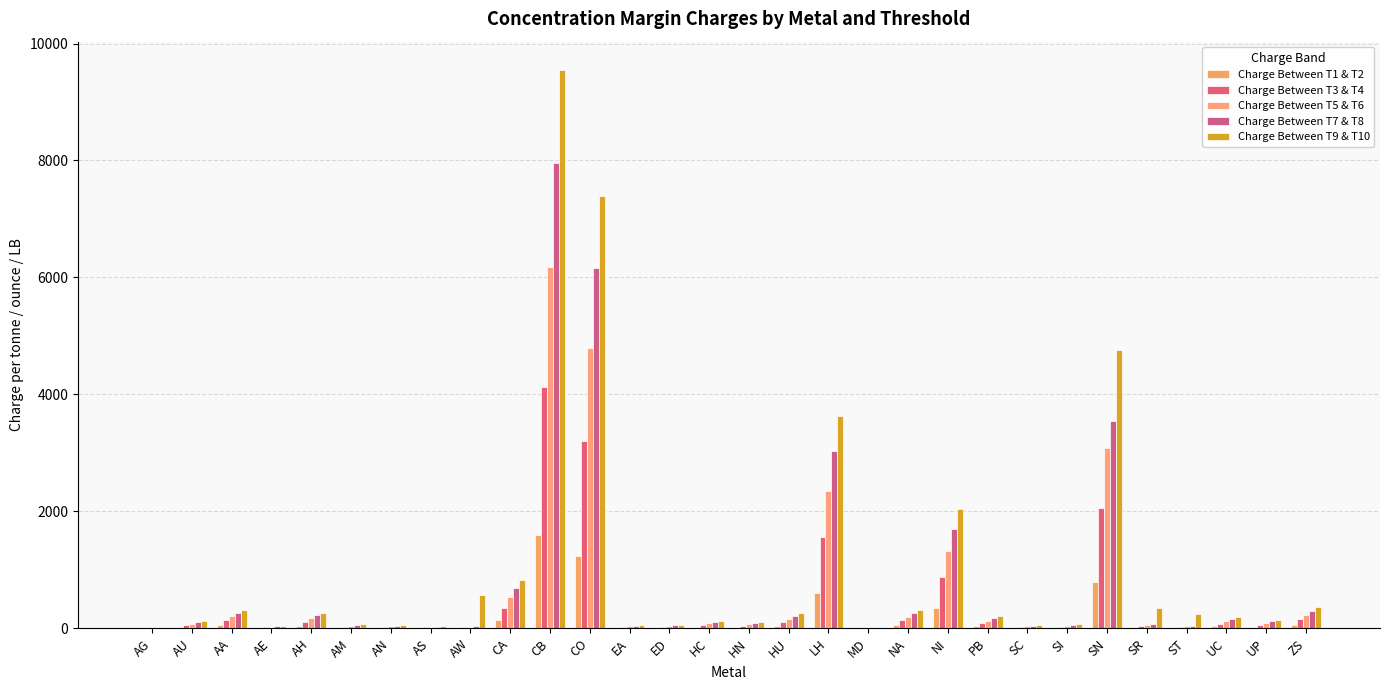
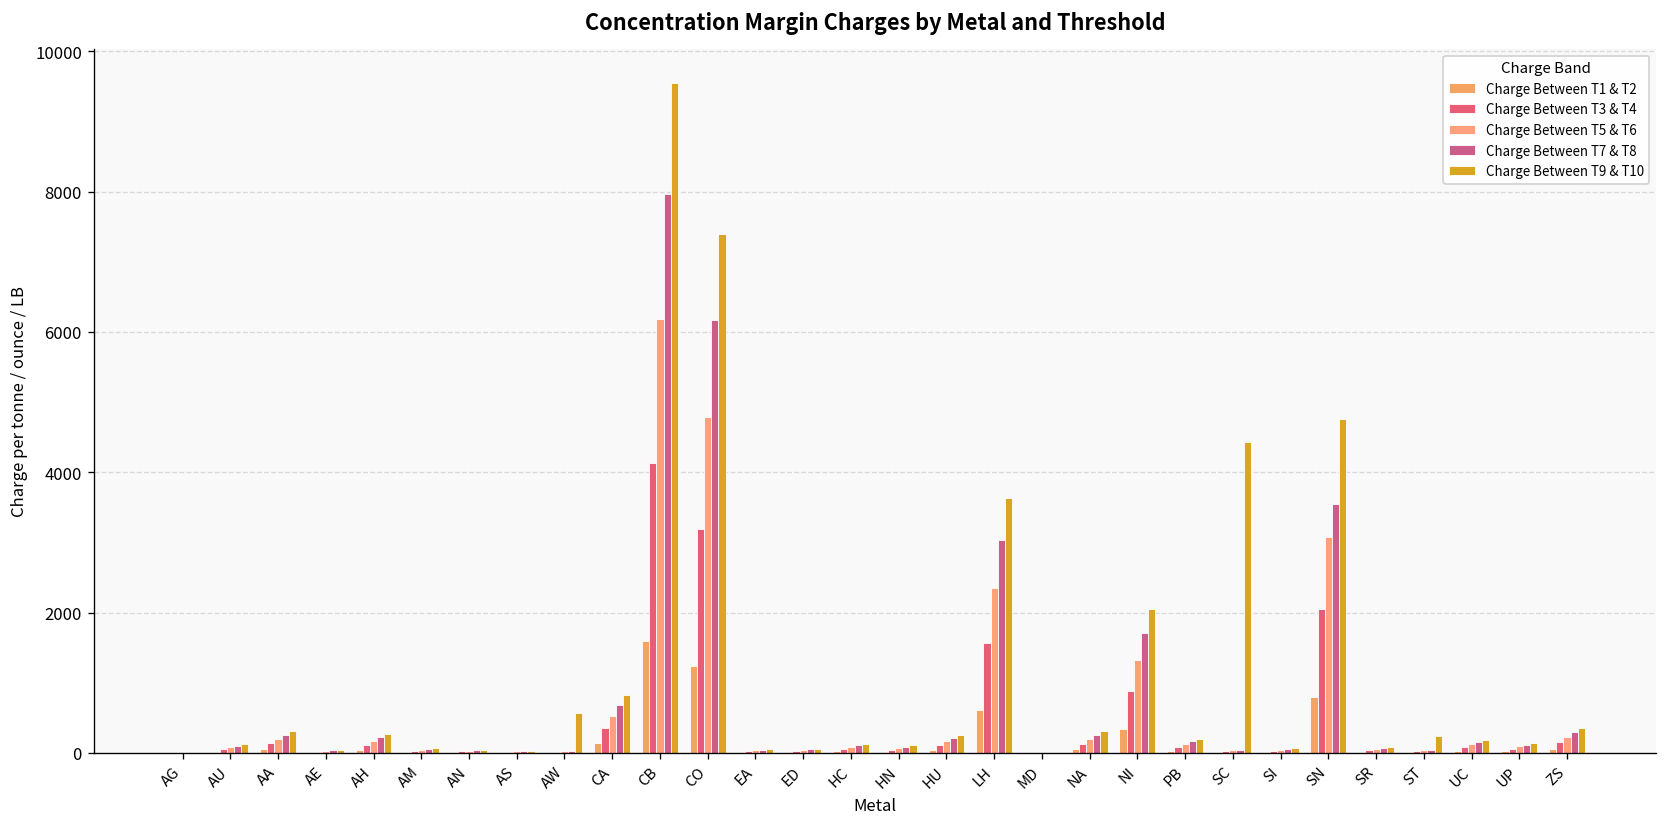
  {
    "Charge Between T9 & T10": {
      "AU": 100,
      "AA": 300,
      "AE": 0,
      "AH": 300,
      "AM": 100,
      "AN": 0,
      "AW": 600,
      "CA": 800,
      "CB": 9600,
      "CO": 7400,
      "EA": 100,
      "ED": 100,
      "HC": 100,
      "HN": 100,
      "HU": 300,
      "LH": 3600,
      "NA": 300,
      "NI": 2000,
      "PB": 200,
-     "SC": 100,
+     "SC": 4400,
      "SI": 100,
      "SN": 4800,
-     "SR": 300,
+     "SR": 100,
      "ST": 200,
      "UC": 200,
      "UP": 100,
      "ZS": 400
    }
  }
